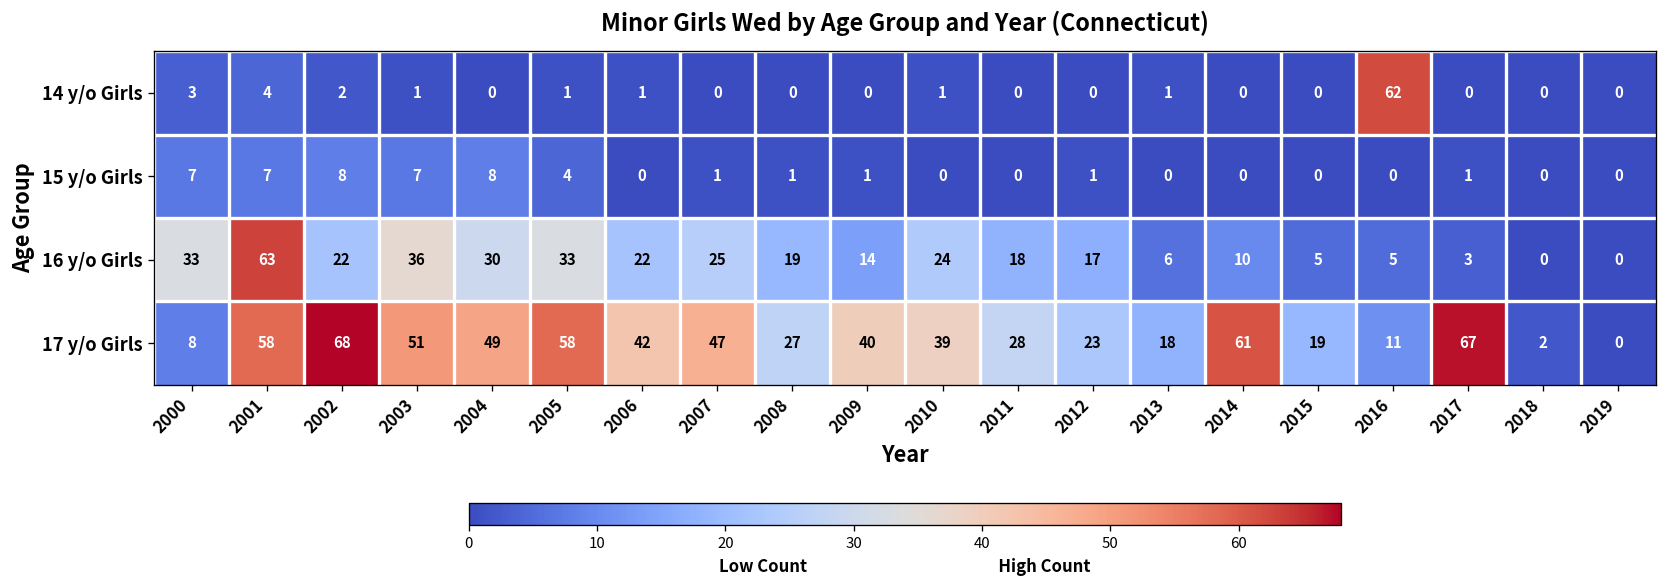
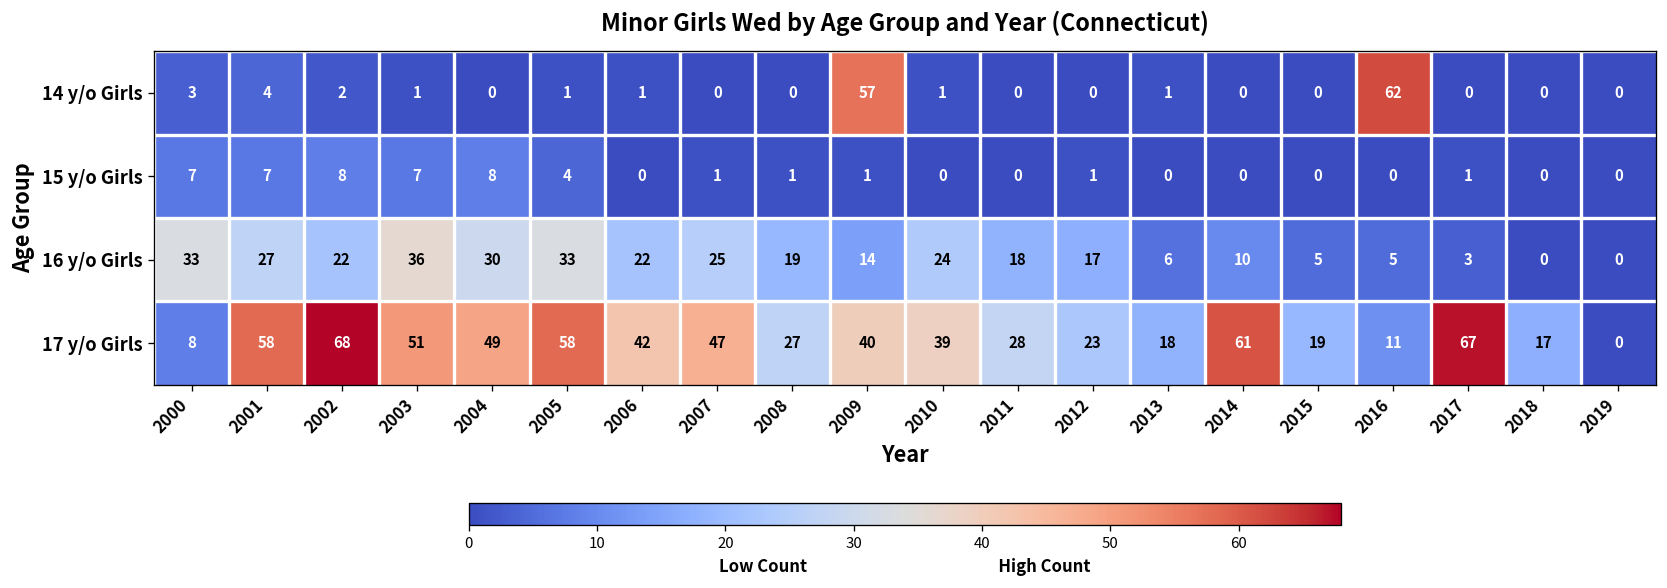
  {
    "14 y/o Girls": {
      "2000": 3,
      "2001": 4,
      "2002": 2,
      "2003": 1,
      "2004": 0,
      "2005": 1,
      "2006": 1,
      "2007": 0,
      "2008": 0,
-     "2009": 0,
+     "2009": 57,
      "2010": 1,
      "2011": 0,
      "2012": 0,
      "2013": 1,
      "2014": 0,
      "2015": 0,
      "2016": 62,
      "2017": 0,
      "2018": 0,
      "2019": 0
    },
    "15 y/o Girls": {
      "2000": 7,
      "2001": 7,
      "2002": 8,
      "2003": 7,
      "2004": 8,
      "2005": 4,
      "2006": 0,
      "2007": 1,
      "2008": 1,
      "2009": 1,
      "2010": 0,
      "2011": 0,
      "2012": 1,
      "2013": 0,
      "2014": 0,
      "2015": 0,
      "2016": 0,
      "2017": 1,
      "2018": 0,
      "2019": 0
    },
    "16 y/o Girls": {
      "2000": 33,
-     "2001": 63,
+     "2001": 27,
      "2002": 22,
      "2003": 36,
      "2004": 30,
      "2005": 33,
      "2006": 22,
      "2007": 25,
      "2008": 19,
      "2009": 14,
      "2010": 24,
      "2011": 18,
      "2012": 17,
      "2013": 6,
      "2014": 10,
      "2015": 5,
      "2016": 5,
      "2017": 3,
      "2018": 0,
      "2019": 0
    },
    "17 y/o Girls": {
      "2000": 8,
      "2001": 58,
      "2002": 68,
      "2003": 51,
      "2004": 49,
      "2005": 58,
      "2006": 42,
      "2007": 47,
      "2008": 27,
      "2009": 40,
      "2010": 39,
      "2011": 28,
      "2012": 23,
      "2013": 18,
      "2014": 61,
      "2015": 19,
      "2016": 11,
      "2017": 67,
-     "2018": 2,
+     "2018": 17,
      "2019": 0
    }
  }
